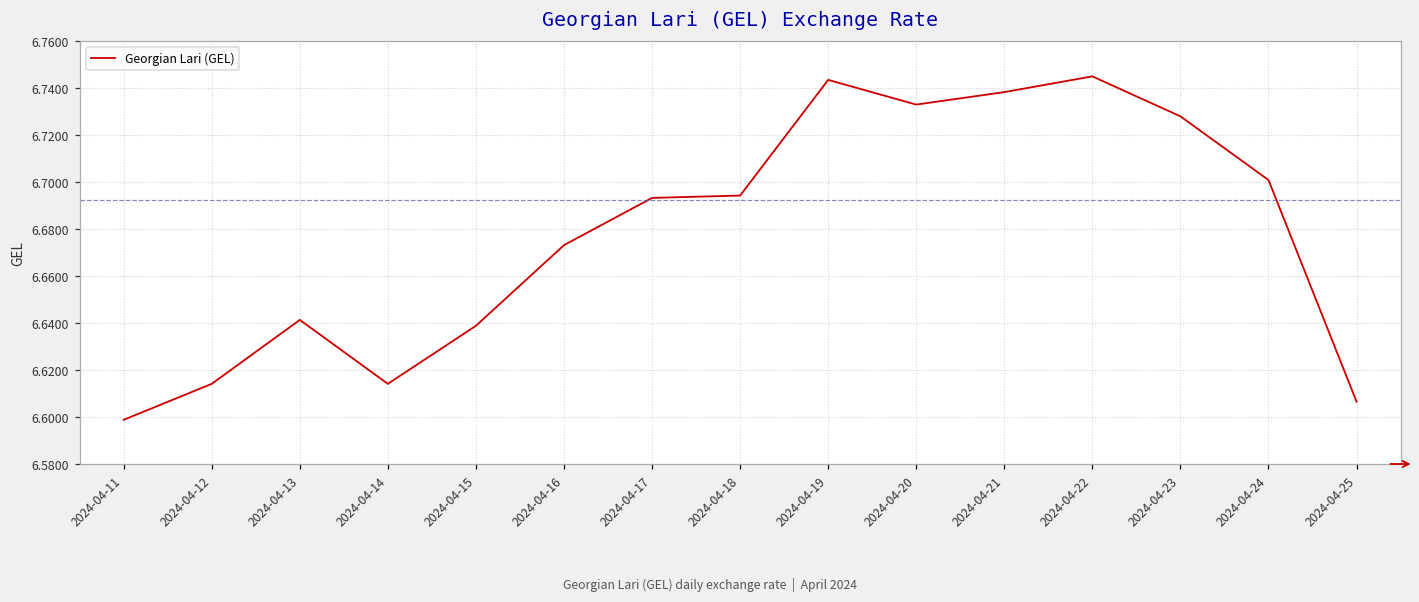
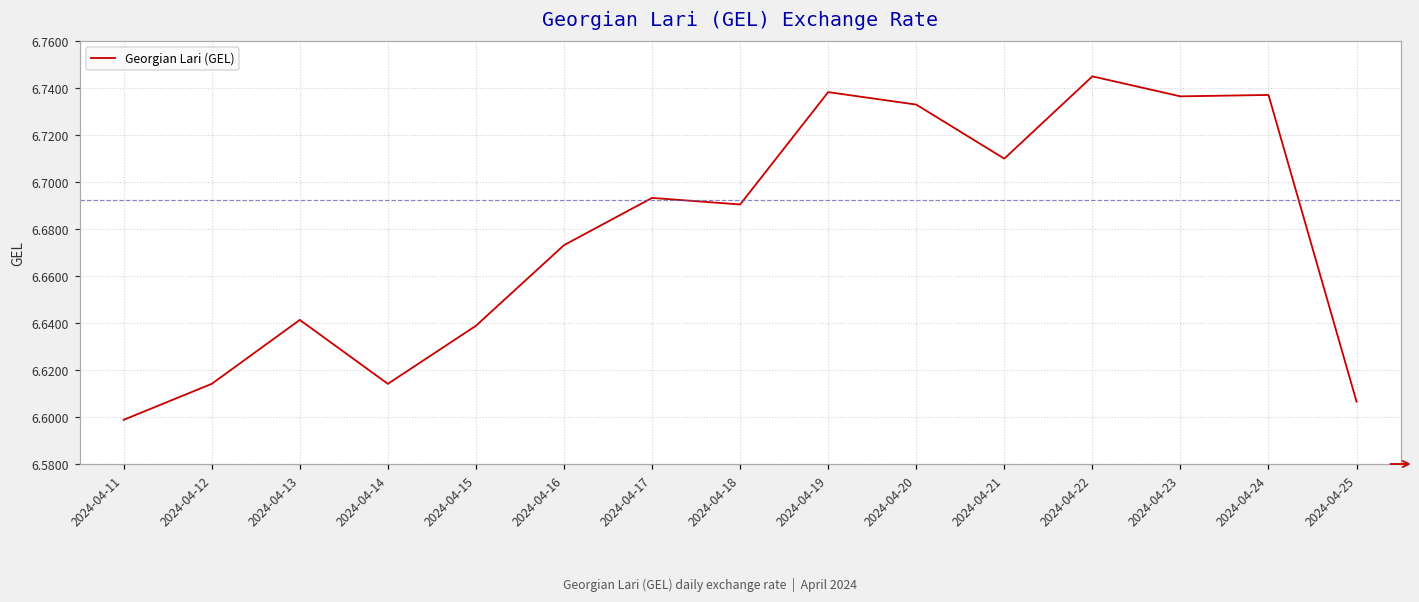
  {
    "2024-04-11": 6.599,
    "2024-04-12": 6.614,
    "2024-04-13": 6.641,
    "2024-04-14": 6.614,
    "2024-04-15": 6.639,
    "2024-04-16": 6.673,
    "2024-04-17": 6.693,
-   "2024-04-18": 6.694,
-   "2024-04-19": 6.743,
+   "2024-04-18": 6.690,
+   "2024-04-19": 6.738,
    "2024-04-20": 6.733,
-   "2024-04-21": 6.738,
+   "2024-04-21": 6.710,
    "2024-04-22": 6.745,
-   "2024-04-23": 6.728,
-   "2024-04-24": 6.701,
+   "2024-04-23": 6.736,
+   "2024-04-24": 6.737,
    "2024-04-25": 6.607
  }
